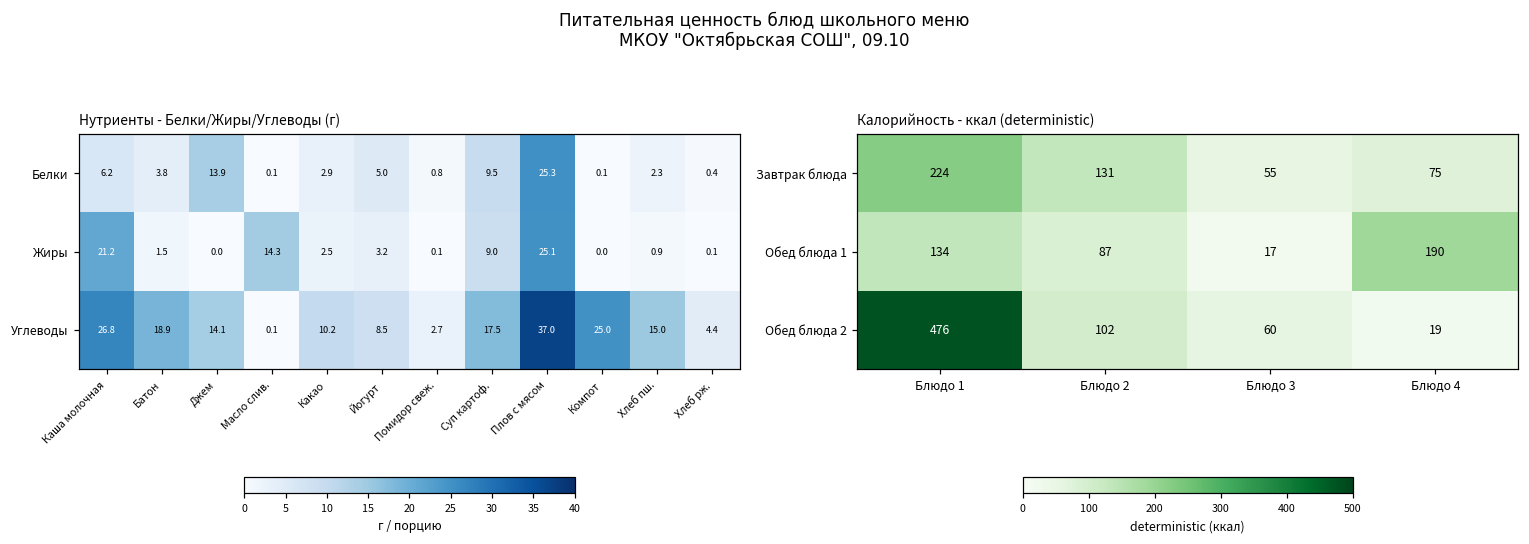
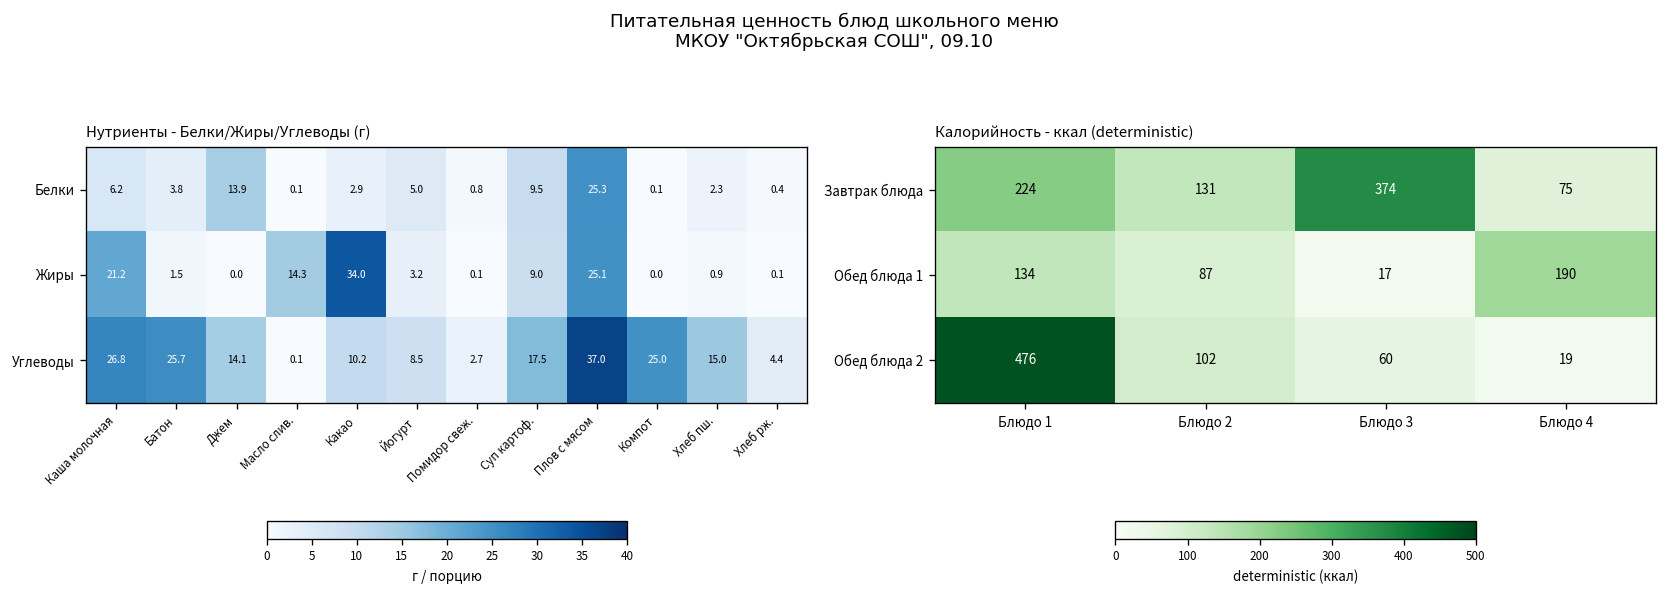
  {
    "Нутриенты - Белки/Жиры/Углеводы (г)": {
      "Белки": {
        "Каша молочная": 6.2,
        "Батон": 3.8,
        "Джем": 13.9,
        "Масло слив.": 0.1,
        "Какао": 2.9,
        "Йогурт": 5.0,
        "Помидор свеж.": 0.8,
        "Суп картоф.": 9.5,
        "Плов с мясом": 25.3,
        "Компот": 0.1,
        "Хлеб пш.": 2.3,
        "Хлеб рж.": 0.4
      },
      "Жиры": {
        "Каша молочная": 21.2,
        "Батон": 1.5,
        "Джем": 0.0,
        "Масло слив.": 14.3,
-       "Какао": 2.5,
+       "Какао": 34.0,
        "Йогурт": 3.2,
        "Помидор свеж.": 0.1,
        "Суп картоф.": 9.0,
        "Плов с мясом": 25.1,
        "Компот": 0.0,
        "Хлеб пш.": 0.9,
        "Хлеб рж.": 0.1
      },
      "Углеводы": {
        "Каша молочная": 26.8,
-       "Батон": 18.9,
+       "Батон": 25.7,
        "Джем": 14.1,
        "Масло слив.": 0.1,
        "Какао": 10.2,
        "Йогурт": 8.5,
        "Помидор свеж.": 2.7,
        "Суп картоф.": 17.5,
        "Плов с мясом": 37.0,
        "Компот": 25.0,
        "Хлеб пш.": 15.0,
        "Хлеб рж.": 4.4
      }
    },
    "Калорийность - ккал (deterministic)": {
      "Завтрак блюда": {
        "Блюдо 1": 224,
        "Блюдо 2": 131,
-       "Блюдо 3": 55,
+       "Блюдо 3": 374,
        "Блюдо 4": 75
      },
      "Обед блюда 1": {
        "Блюдо 1": 134,
        "Блюдо 2": 87,
        "Блюдо 3": 17,
        "Блюдо 4": 190
      },
      "Обед блюда 2": {
        "Блюдо 1": 476,
        "Блюдо 2": 102,
        "Блюдо 3": 60,
        "Блюдо 4": 19
      }
    }
  }
